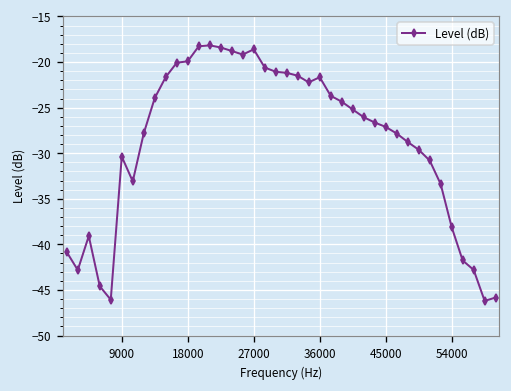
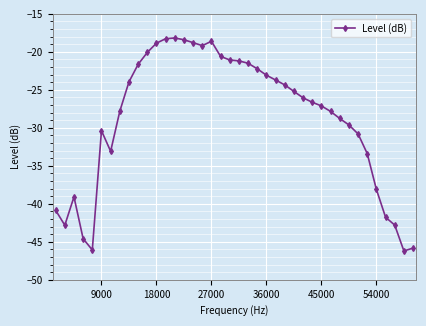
  {
    "9000": -30,
-   "18000": -20,
+   "18000": -19,
    "27000": -19,
-   "36000": -22,
+   "36000": -23,
    "45000": -27,
    "54000": -38
  }
